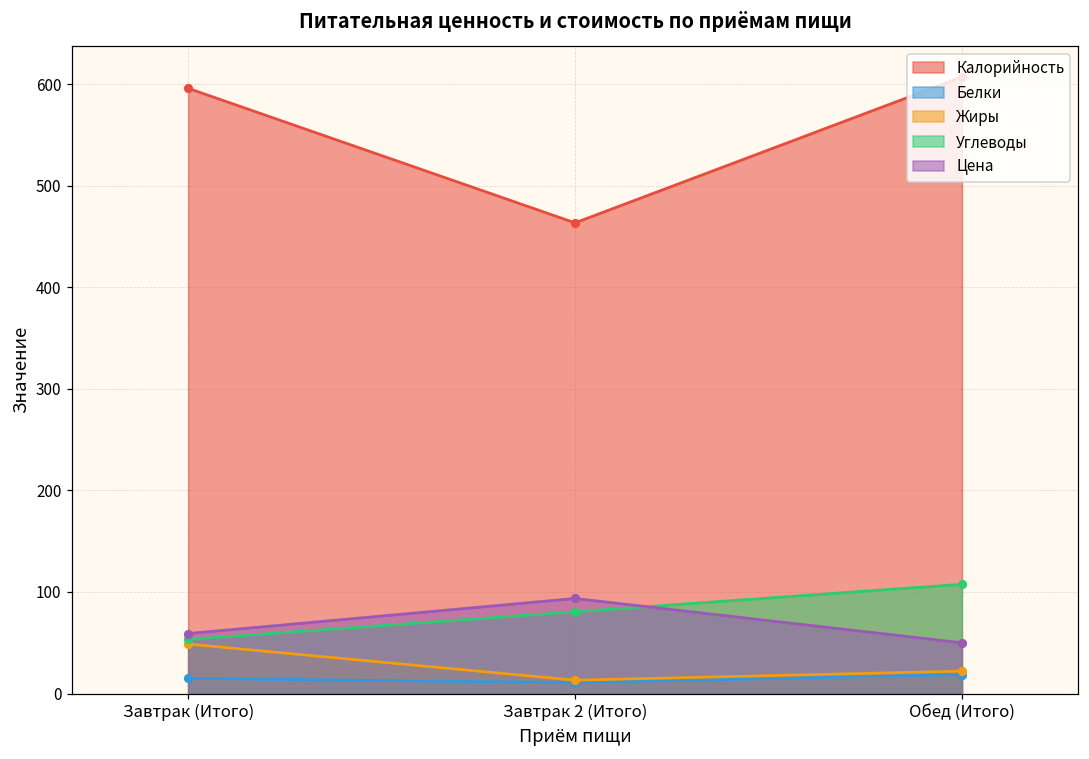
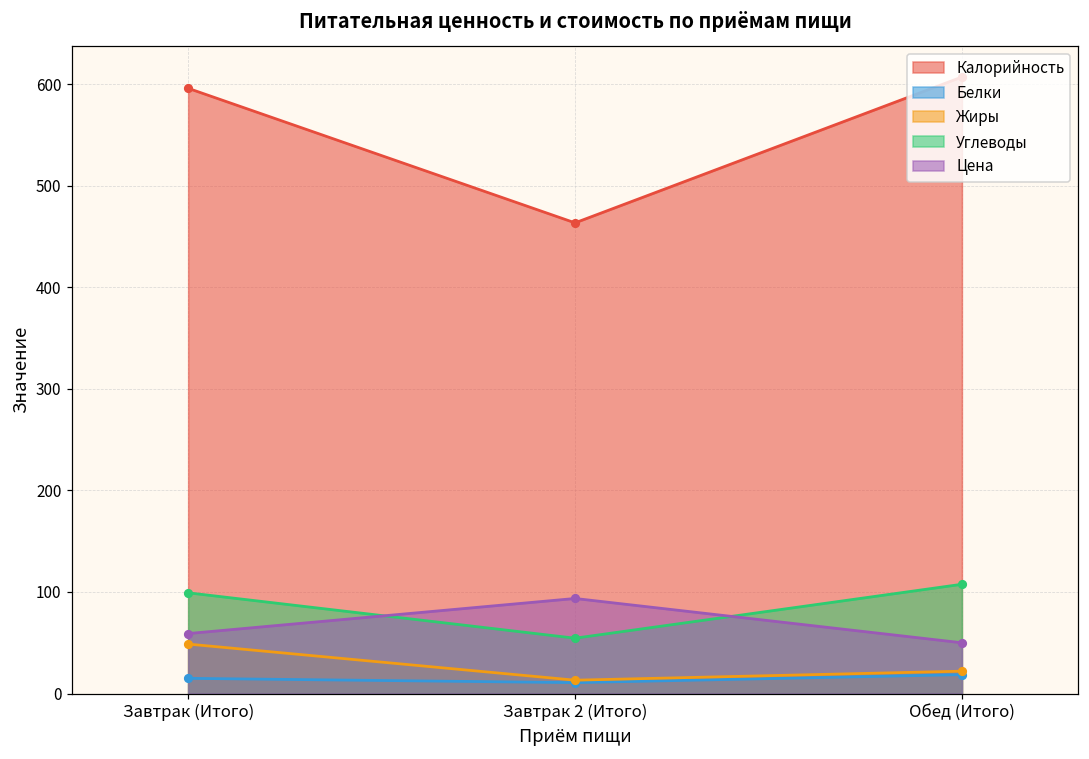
  {
    "Калорийность": {
      "Завтрак (Итого)": 600,
      "Завтрак 2 (Итого)": 460
    },
    "Белки": {
      "Завтрак (Итого)": 10,
      "Обед (Итого)": 20
    },
    "Жиры": {
      "Завтрак (Итого)": 50,
      "Обед (Итого)": 20
    },
    "Углеводы": {
-     "Завтрак (Итого)": 50,
-     "Завтрак 2 (Итого)": 80,
+     "Завтрак (Итого)": 100,
+     "Завтрак 2 (Итого)": 50,
      "Обед (Итого)": 110
    },
    "Цена": {
      "Завтрак (Итого)": 60,
      "Завтрак 2 (Итого)": 90,
      "Обед (Итого)": 50
    }
  }
